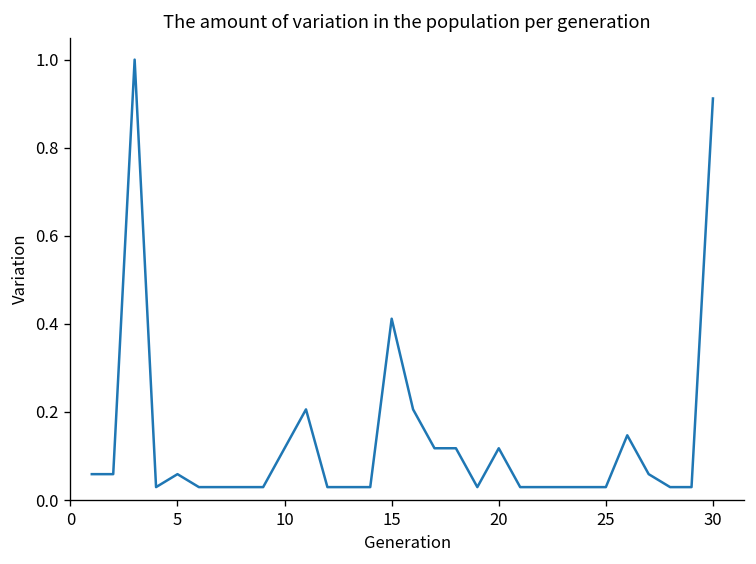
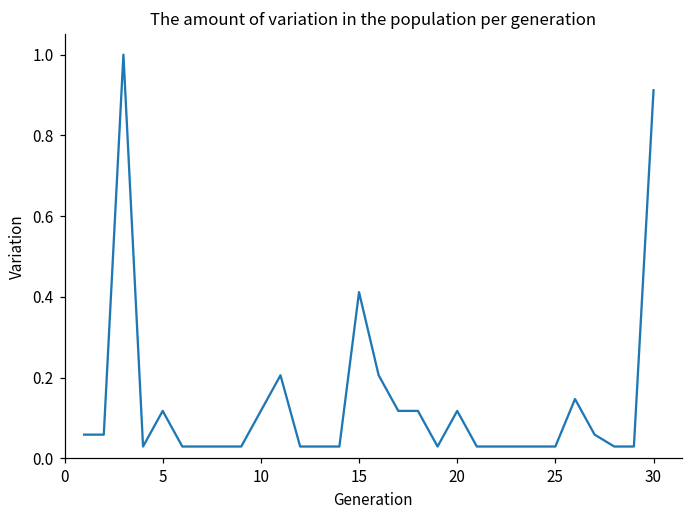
  {
-   "5": 0.06,
+   "5": 0.12,
    "10": 0.12,
    "15": 0.41,
    "20": 0.12,
    "25": 0.03,
    "30": 0.91
  }
